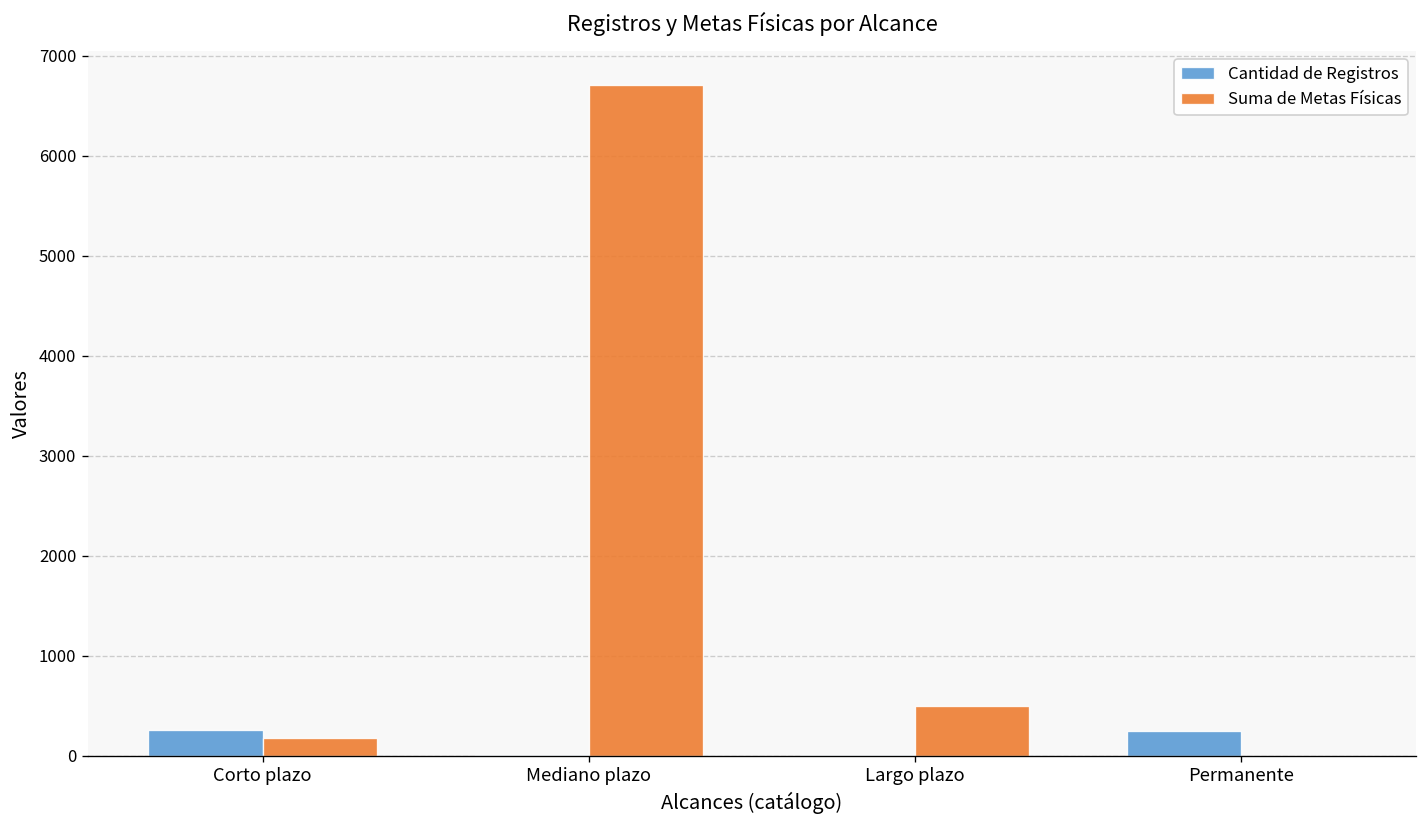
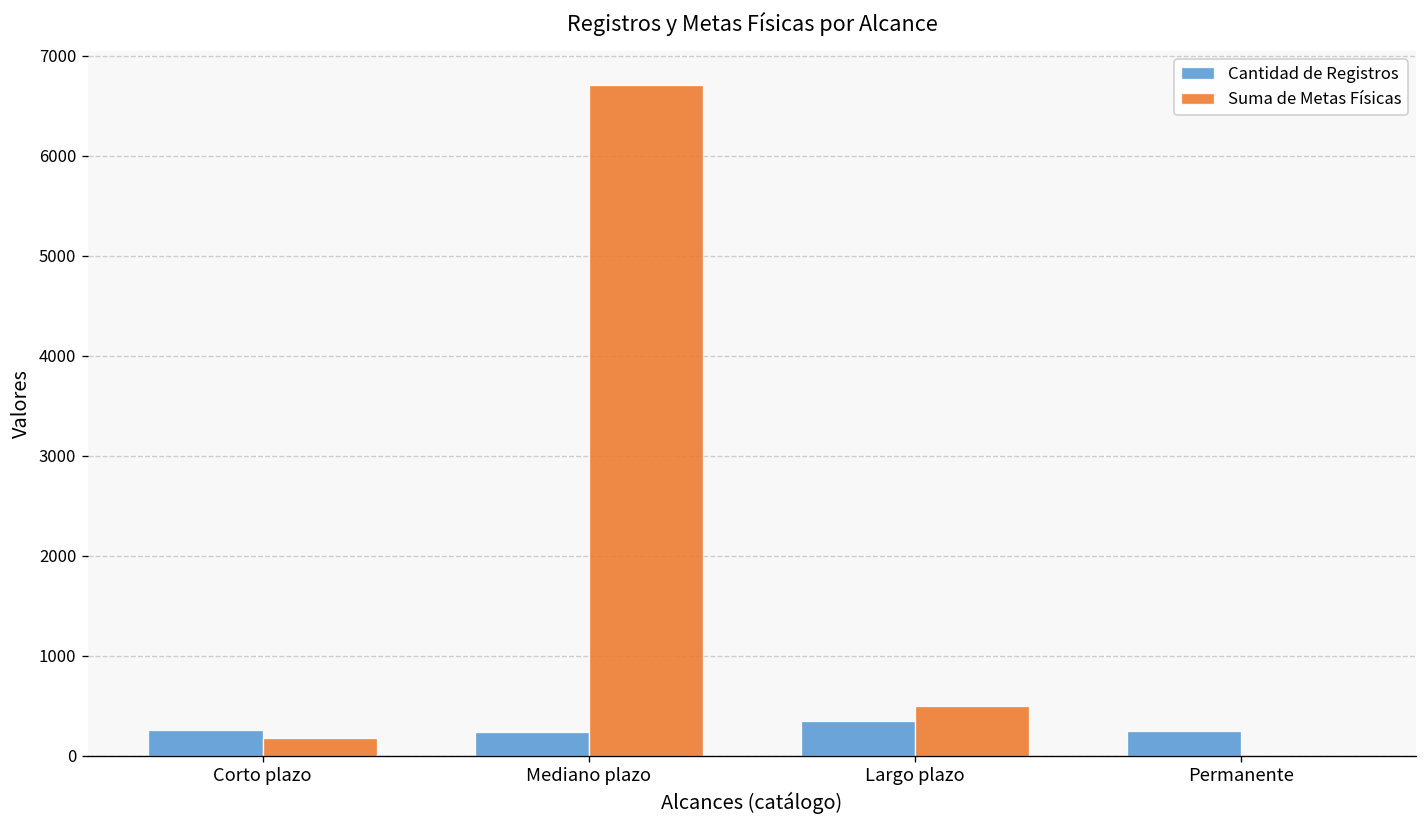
  {
    "Cantidad de Registros": {
      "Corto plazo": 300,
-     "Mediano plazo": 0,
-     "Largo plazo": 0,
+     "Mediano plazo": 200,
+     "Largo plazo": 300,
      "Permanente": 200
    },
    "Suma de Metas Físicas": {
      "Corto plazo": 200,
      "Mediano plazo": 6700,
      "Largo plazo": 500,
      "Permanente": 0
    }
  }
